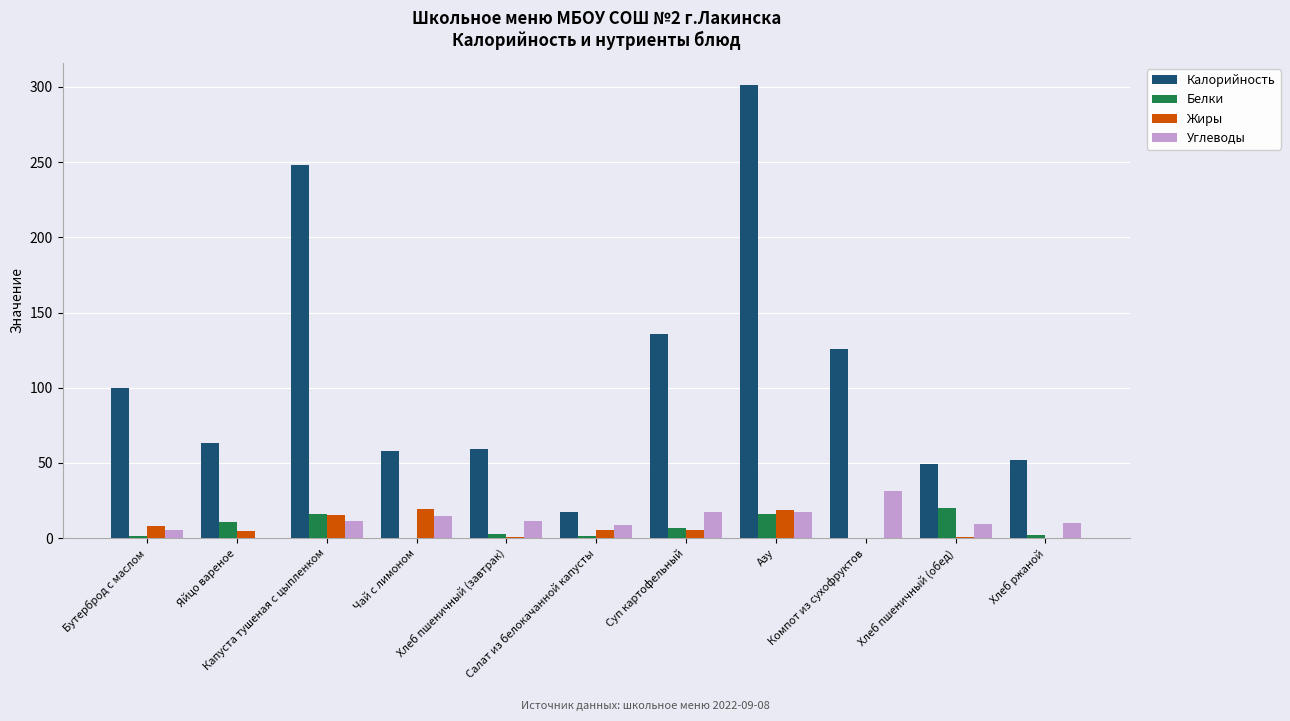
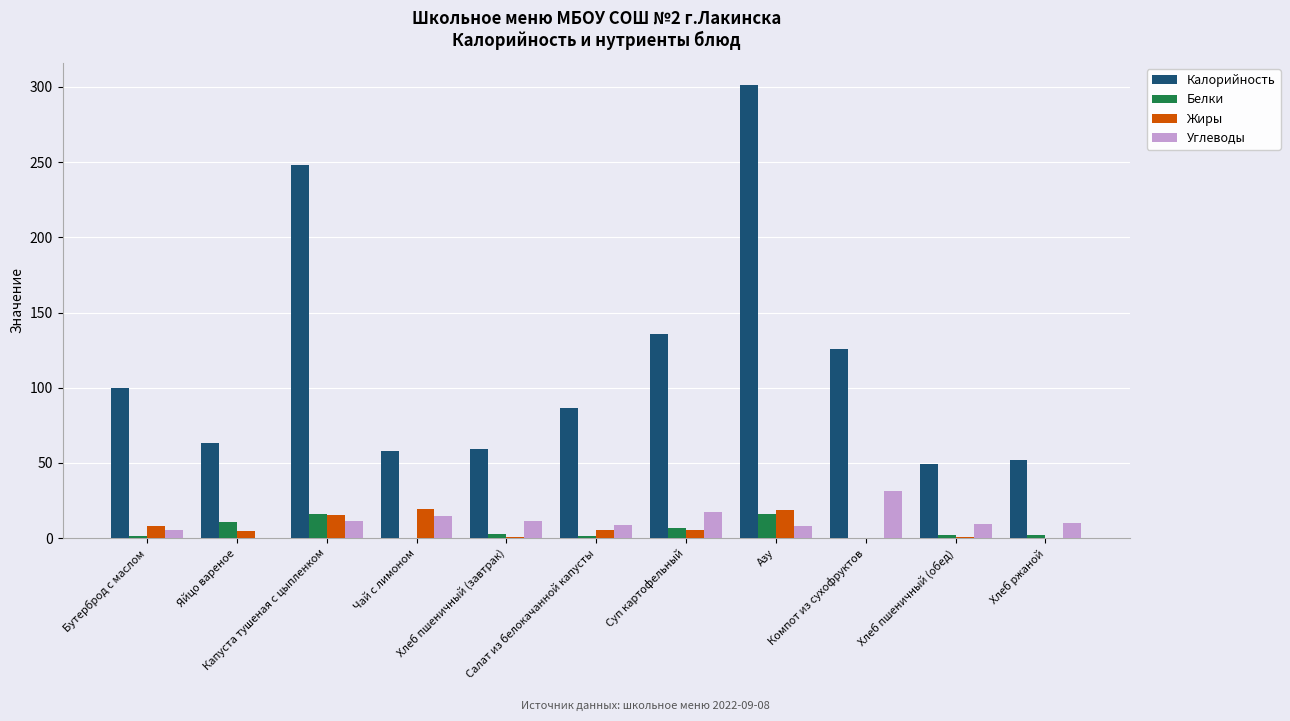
  {
    "Калорийность": {
      "Бутерброд с маслом": 100,
      "Яйцо вареное": 63,
      "Капуста тушеная с цыпленком": 248,
      "Чай с лимоном": 58,
      "Хлеб пшеничный (завтрак)": 59,
-     "Салат из белокачанной капусты": 18,
+     "Салат из белокачанной капусты": 87,
      "Суп картофельный": 136,
      "Азу": 301,
      "Компот из сухофруктов": 126,
      "Хлеб пшеничный (обед)": 49,
      "Хлеб ржаной": 52
    },
    "Белки": {
      "Яйцо вареное": 11,
      "Капуста тушеная с цыпленком": 16,
      "Хлеб пшеничный (завтрак)": 3,
      "Суп картофельный": 7,
      "Азу": 16,
-     "Хлеб пшеничный (обед)": 20,
+     "Хлеб пшеничный (обед)": 2,
      "Хлеб ржаной": 2
    },
    "Жиры": {
      "Бутерброд с маслом": 8,
      "Яйцо вареное": 5,
      "Капуста тушеная с цыпленком": 15,
      "Чай с лимоном": 19,
      "Салат из белокачанной капусты": 5,
      "Суп картофельный": 6,
      "Азу": 18,
      "Компот из сухофруктов": 0
    },
    "Углеводы": {
      "Бутерброд с маслом": 6,
      "Капуста тушеная с цыпленком": 12,
      "Чай с лимоном": 15,
      "Хлеб пшеничный (завтрак)": 11,
      "Салат из белокачанной капусты": 9,
      "Суп картофельный": 17,
-     "Азу": 17,
+     "Азу": 8,
      "Компот из сухофруктов": 31,
      "Хлеб пшеничный (обед)": 9,
      "Хлеб ржаной": 10
    }
  }
